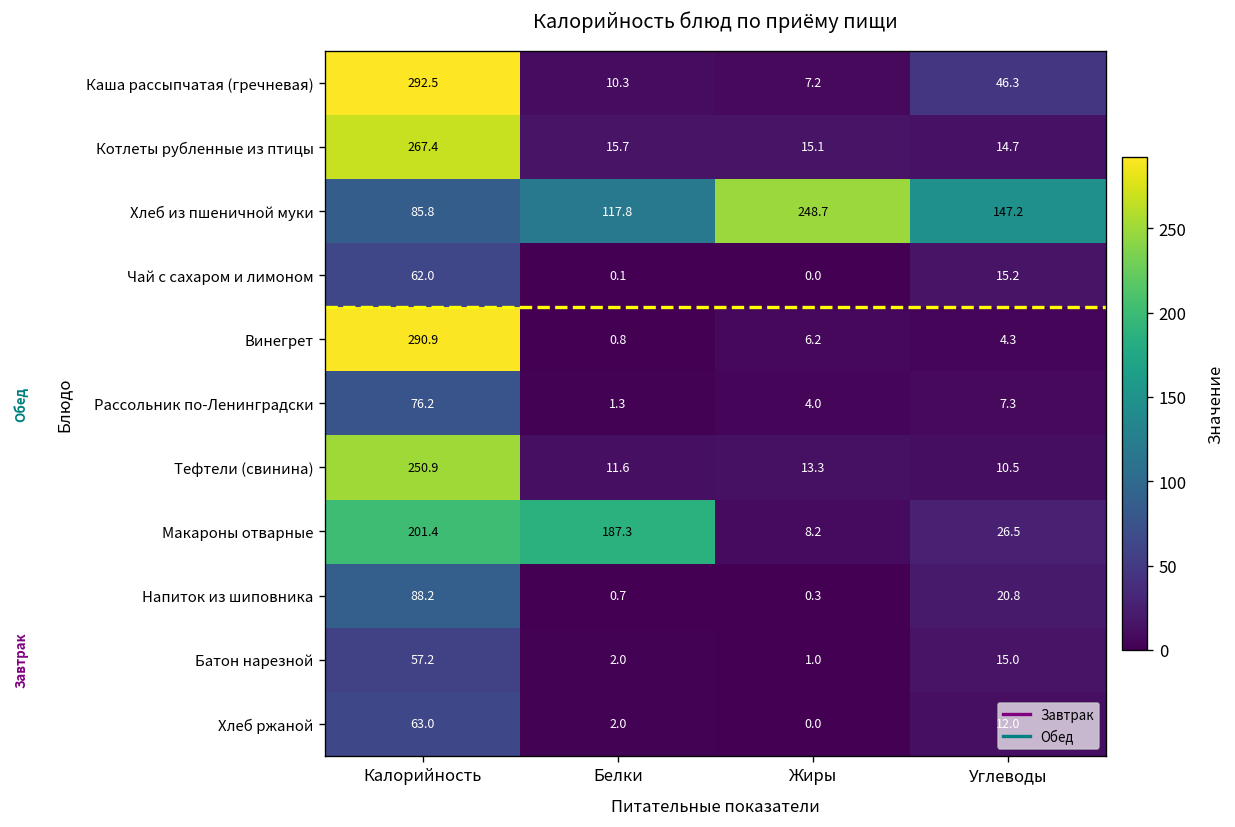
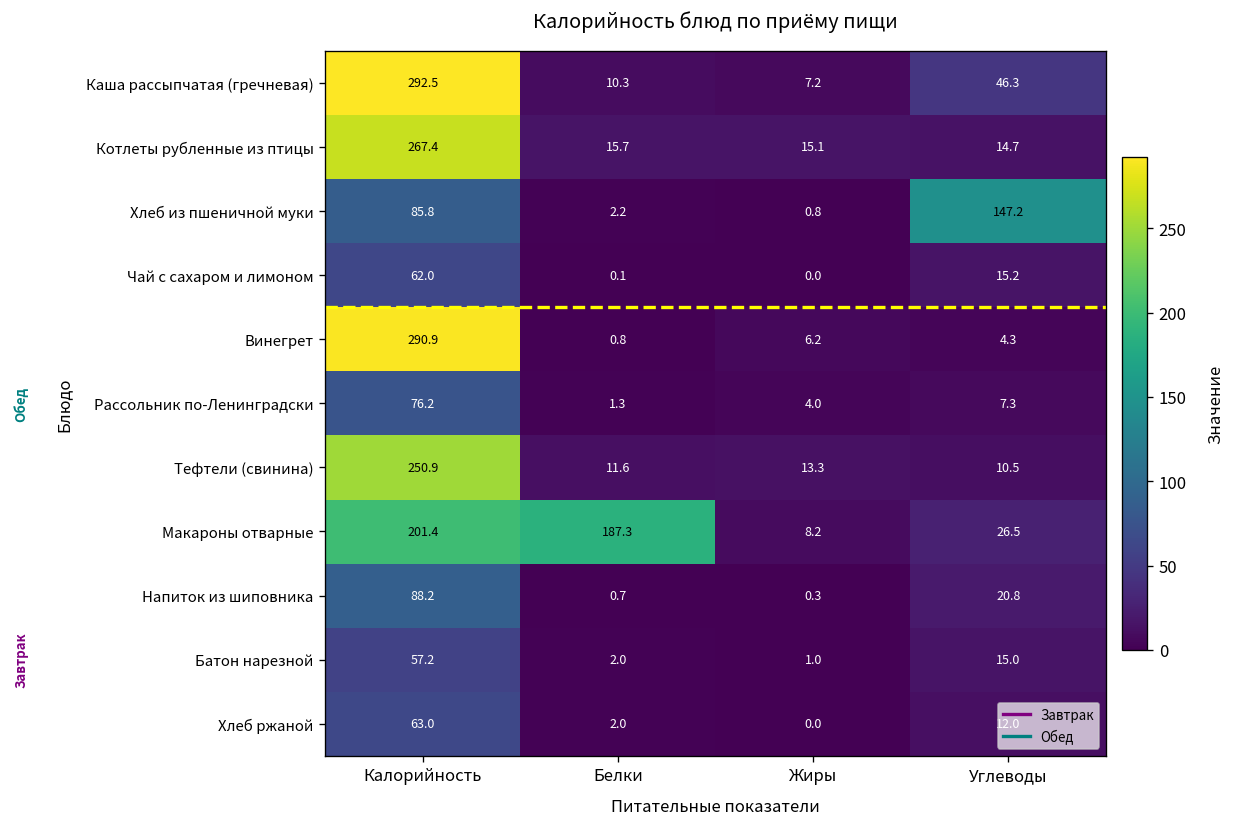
  {
    "Каша рассыпчатая (гречневая)": {
      "Калорийность": 292.5,
      "Белки": 10.3,
      "Жиры": 7.2,
      "Углеводы": 46.3
    },
    "Котлеты рубленные из птицы": {
      "Калорийность": 267.4,
      "Белки": 15.7,
      "Жиры": 15.1,
      "Углеводы": 14.7
    },
    "Хлеб из пшеничной муки": {
      "Калорийность": 85.8,
-     "Белки": 117.8,
-     "Жиры": 248.7,
+     "Белки": 2.2,
+     "Жиры": 0.8,
      "Углеводы": 147.2
    },
    "Чай с сахаром и лимоном": {
      "Калорийность": 62.0,
      "Белки": 0.1,
      "Жиры": 0.0,
      "Углеводы": 15.2
    },
    "Винегрет": {
      "Калорийность": 290.9,
      "Белки": 0.8,
      "Жиры": 6.2,
      "Углеводы": 4.3
    },
    "Рассольник по-Ленинградски": {
      "Калорийность": 76.2,
      "Белки": 1.3,
      "Жиры": 4.0,
      "Углеводы": 7.3
    },
    "Тефтели (свинина)": {
      "Калорийность": 250.9,
      "Белки": 11.6,
      "Жиры": 13.3,
      "Углеводы": 10.5
    },
    "Макароны отварные": {
      "Калорийность": 201.4,
      "Белки": 187.3,
      "Жиры": 8.2,
      "Углеводы": 26.5
    },
    "Напиток из шиповника": {
      "Калорийность": 88.2,
      "Белки": 0.7,
      "Жиры": 0.3,
      "Углеводы": 20.8
    },
    "Батон нарезной": {
      "Калорийность": 57.2,
      "Белки": 2.0,
      "Жиры": 1.0,
      "Углеводы": 15.0
    },
    "Хлеб ржаной": {
      "Калорийность": 63.0,
      "Белки": 2.0,
      "Жиры": 0.0
    }
  }
